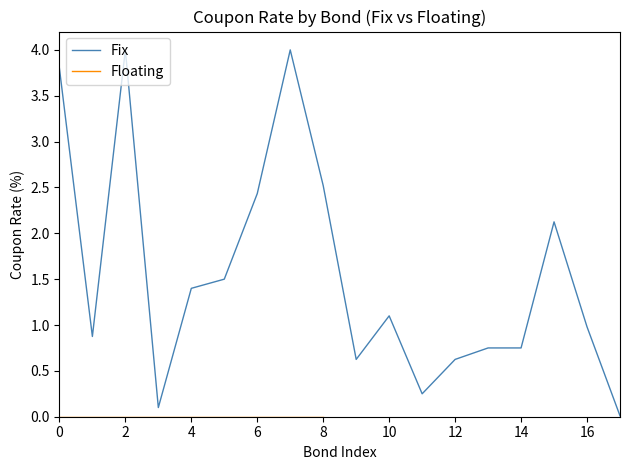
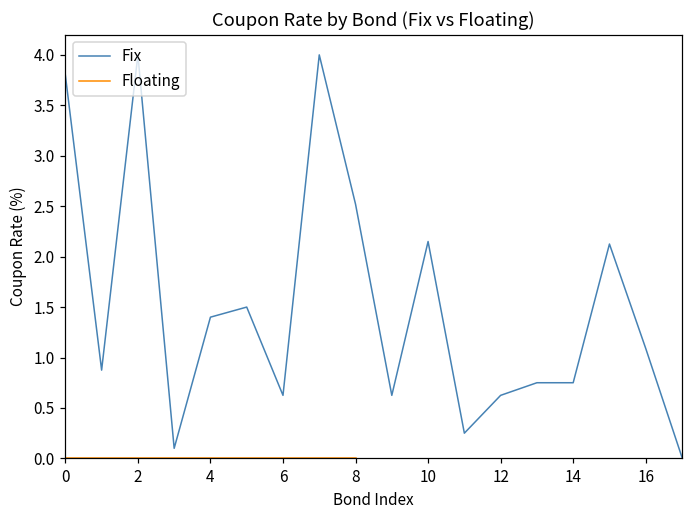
  {
    "Fix": {
      "0": 3.8,
      "4": 1.4,
-     "6": 2.4,
+     "6": 0.6,
      "8": 2.5,
-     "10": 1.1,
+     "10": 2.2,
      "12": 0.6,
      "14": 0.8,
-     "16": 1.0
+     "16": 1.1
    },
    "Floating": {
      "0": 0.0,
      "2": 0.0,
      "4": 0.0,
      "6": 0.0,
      "8": 0.0
    }
  }
